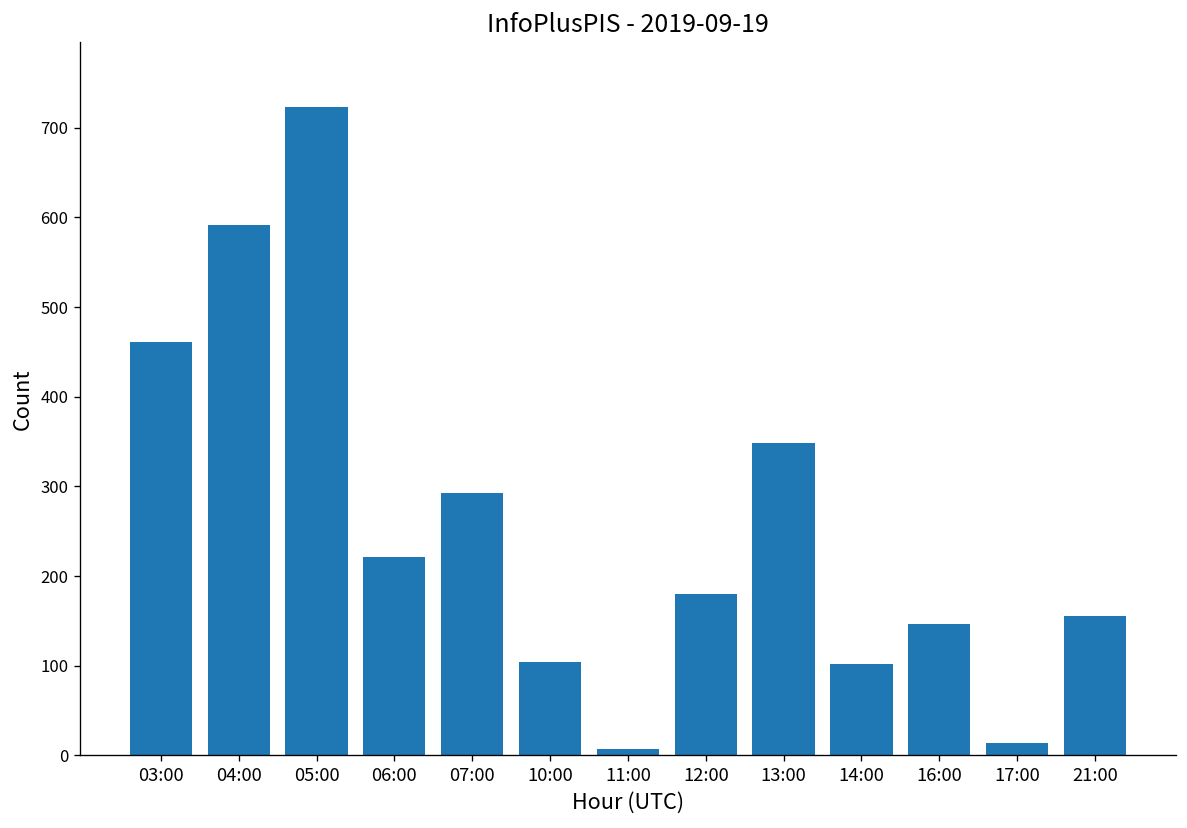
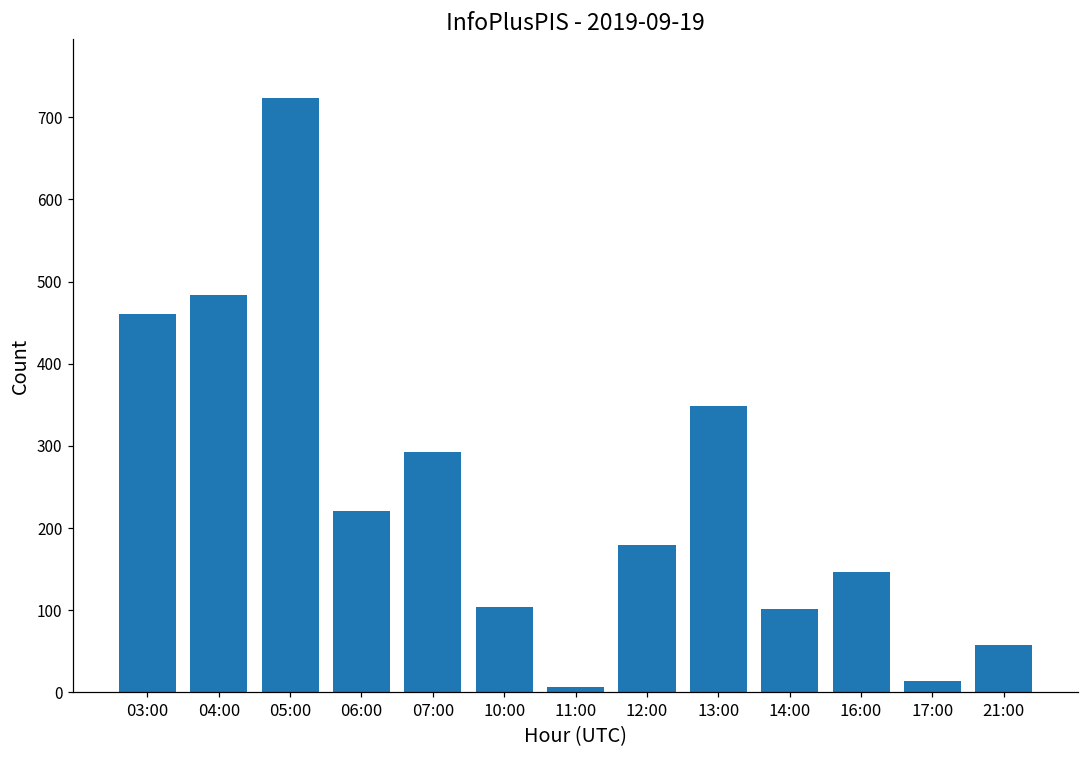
  {
    "03:00": 460,
-   "04:00": 590,
+   "04:00": 480,
    "05:00": 720,
    "06:00": 220,
    "07:00": 290,
    "10:00": 100,
    "11:00": 10,
    "12:00": 180,
    "13:00": 350,
    "14:00": 100,
    "16:00": 150,
    "17:00": 10,
-   "21:00": 160
+   "21:00": 60
  }
